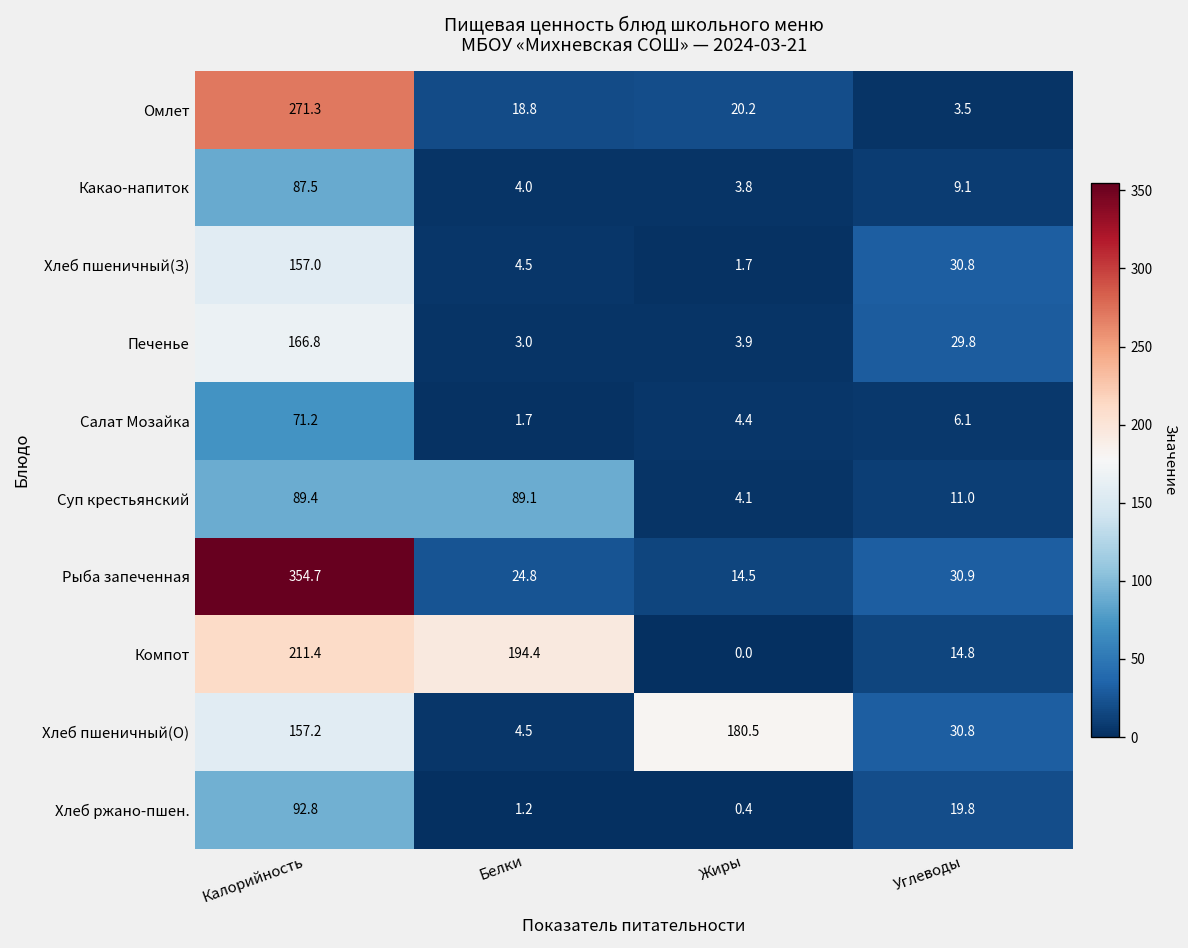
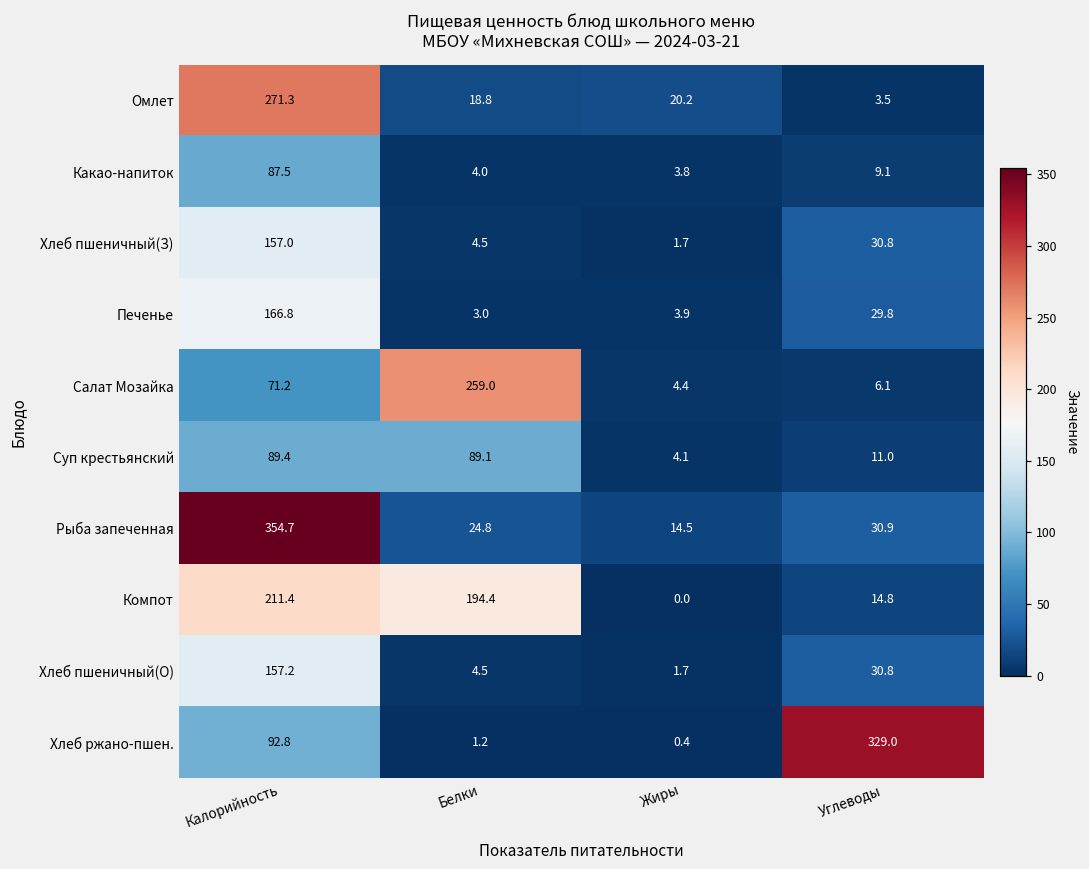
  {
    "Омлет": {
      "Калорийность": 271.3,
      "Белки": 18.8,
      "Жиры": 20.2,
      "Углеводы": 3.5
    },
    "Какао-напиток": {
      "Калорийность": 87.5,
      "Белки": 4.0,
      "Жиры": 3.8,
      "Углеводы": 9.1
    },
    "Хлеб пшеничный(З)": {
      "Калорийность": 157.0,
      "Белки": 4.5,
      "Жиры": 1.7,
      "Углеводы": 30.8
    },
    "Печенье": {
      "Калорийность": 166.8,
      "Белки": 3.0,
      "Жиры": 3.9,
      "Углеводы": 29.8
    },
    "Салат Мозайка": {
      "Калорийность": 71.2,
-     "Белки": 1.7,
+     "Белки": 259.0,
      "Жиры": 4.4,
      "Углеводы": 6.1
    },
    "Суп крестьянский": {
      "Калорийность": 89.4,
      "Белки": 89.1,
      "Жиры": 4.1,
      "Углеводы": 11.0
    },
    "Рыба запеченная": {
      "Калорийность": 354.7,
      "Белки": 24.8,
      "Жиры": 14.5,
      "Углеводы": 30.9
    },
    "Компот": {
      "Калорийность": 211.4,
      "Белки": 194.4,
      "Жиры": 0.0,
      "Углеводы": 14.8
    },
    "Хлеб пшеничный(О)": {
      "Калорийность": 157.2,
      "Белки": 4.5,
-     "Жиры": 180.5,
+     "Жиры": 1.7,
      "Углеводы": 30.8
    },
    "Хлеб ржано-пшен.": {
      "Калорийность": 92.8,
      "Белки": 1.2,
      "Жиры": 0.4,
-     "Углеводы": 19.8
+     "Углеводы": 329.0
    }
  }
